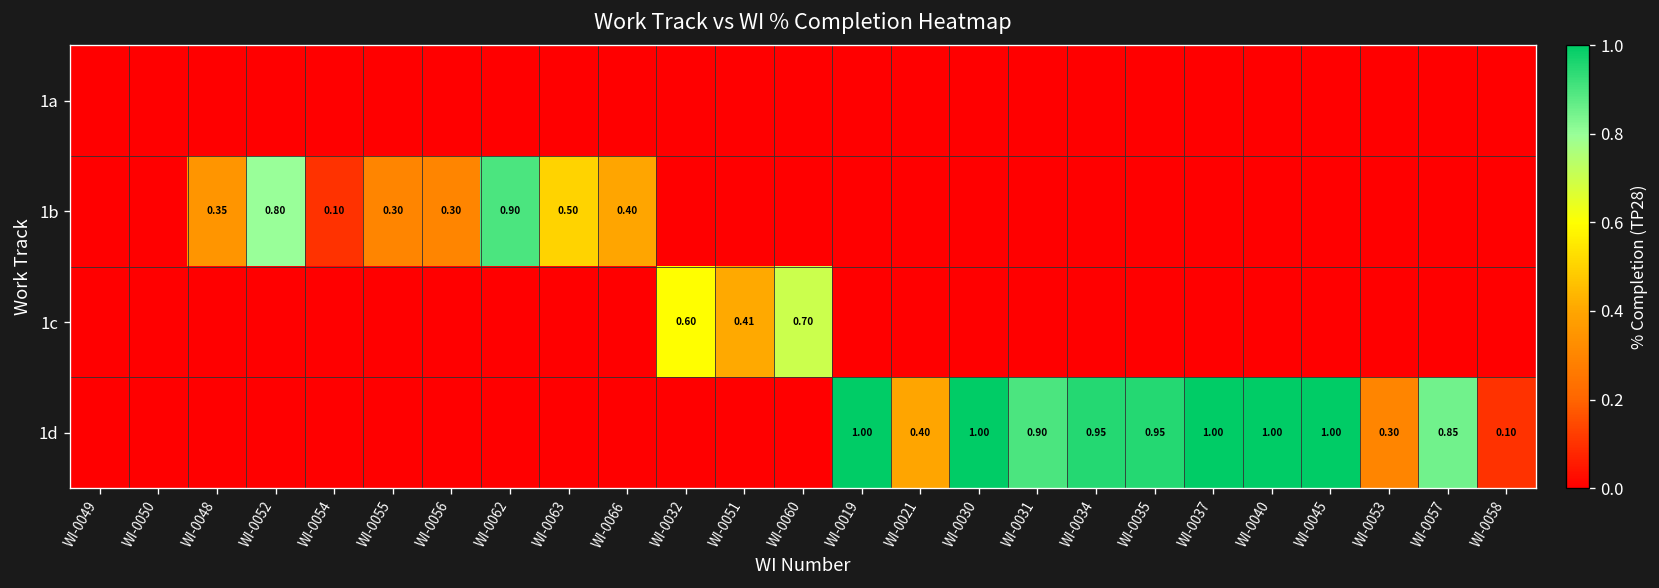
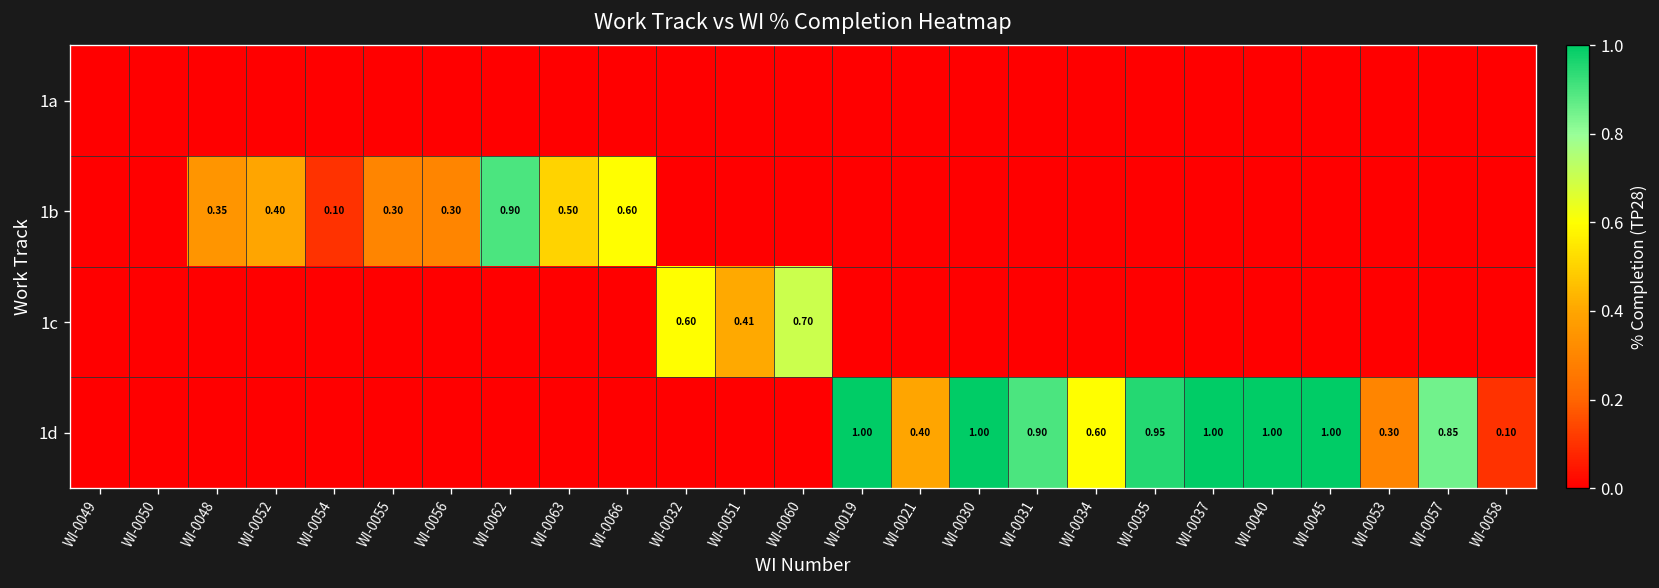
  {
    "1b": {
      "WI-0048": 0.35,
-     "WI-0052": 0.80,
+     "WI-0052": 0.40,
      "WI-0054": 0.10,
      "WI-0055": 0.30,
      "WI-0056": 0.30,
      "WI-0062": 0.90,
      "WI-0063": 0.50,
-     "WI-0066": 0.40
+     "WI-0066": 0.60
    },
    "1c": {
      "WI-0032": 0.60,
      "WI-0051": 0.41,
      "WI-0060": 0.70
    },
    "1d": {
      "WI-0019": 1.00,
      "WI-0021": 0.40,
      "WI-0030": 1.00,
      "WI-0031": 0.90,
-     "WI-0034": 0.95,
+     "WI-0034": 0.60,
      "WI-0035": 0.95,
      "WI-0037": 1.00,
      "WI-0040": 1.00,
      "WI-0045": 1.00,
      "WI-0053": 0.30,
      "WI-0057": 0.85,
      "WI-0058": 0.10
    }
  }
